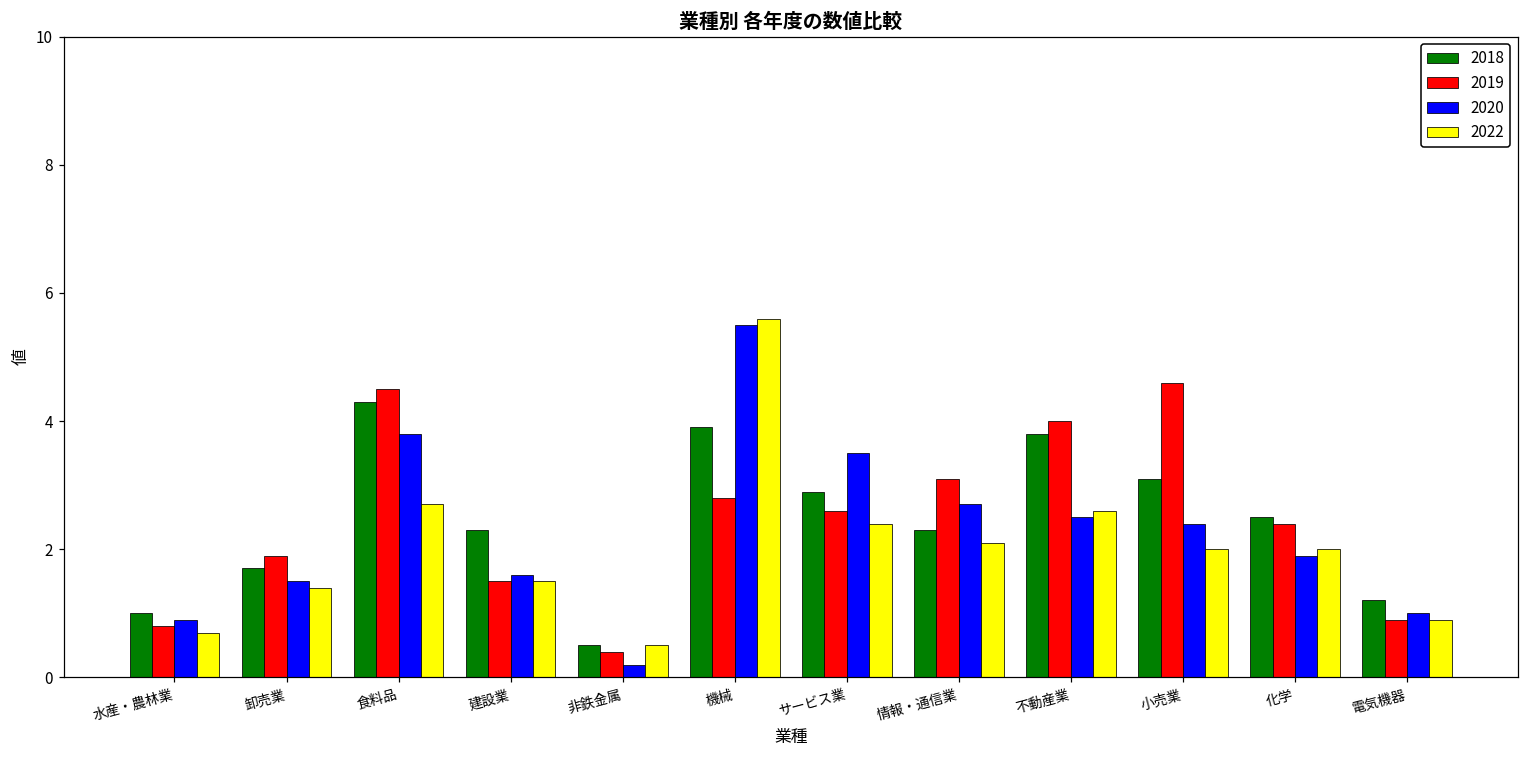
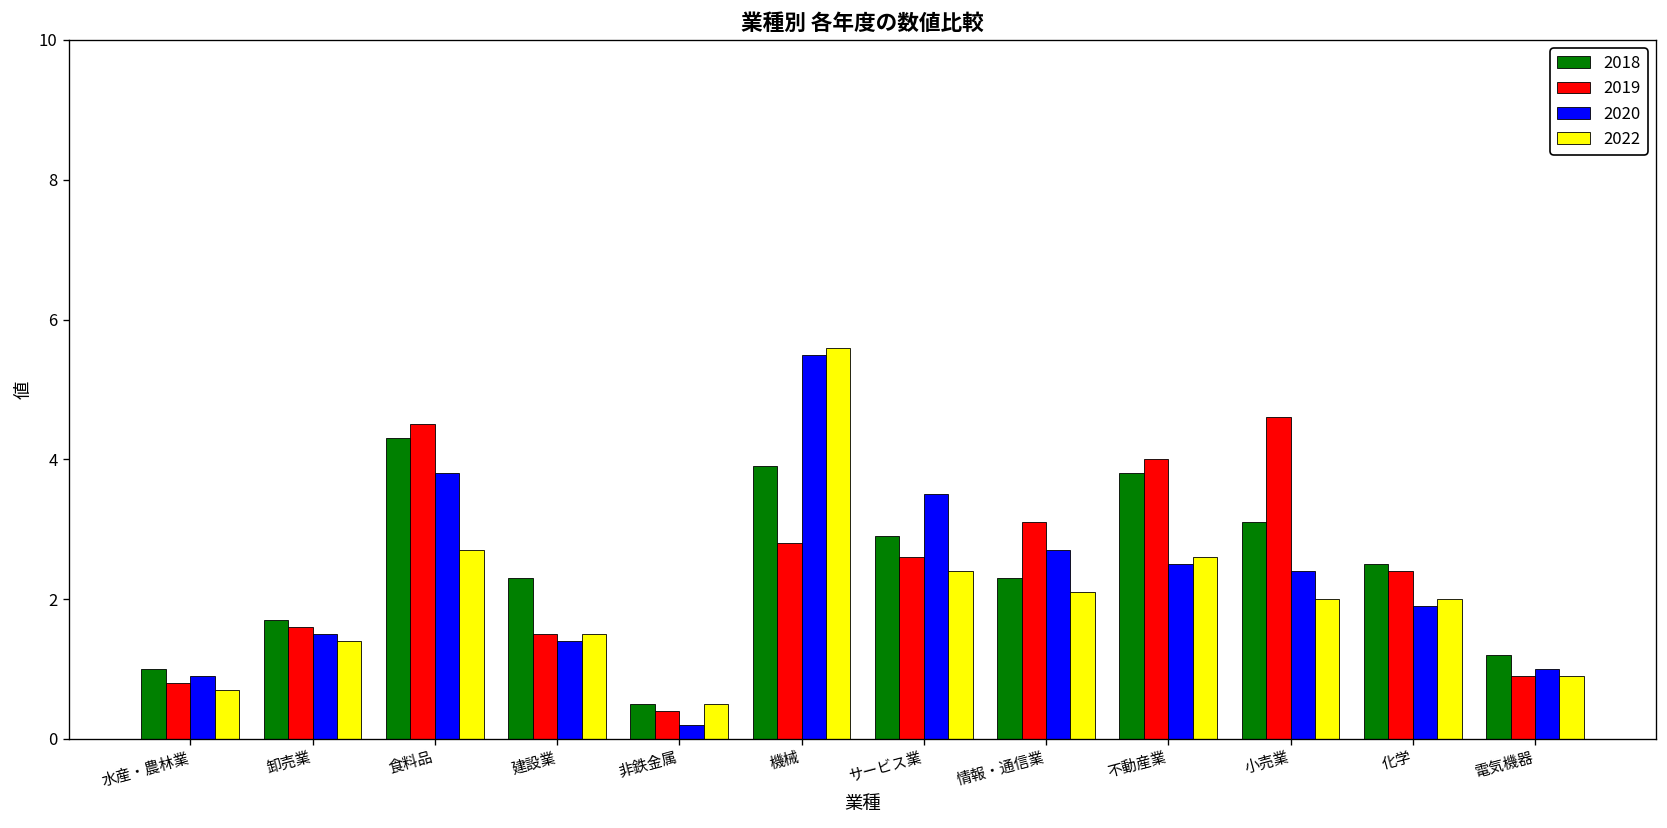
  {
    "2018": {
      "水産・農林業": 1.0,
      "卸売業": 1.7,
      "食料品": 4.3,
      "建設業": 2.3,
      "非鉄金属": 0.5,
      "機械": 3.9,
      "サービス業": 2.9,
      "情報・通信業": 2.3,
      "不動産業": 3.8,
      "小売業": 3.1,
      "化学": 2.5,
      "電気機器": 1.2
    },
    "2019": {
      "水産・農林業": 0.8,
-     "卸売業": 1.9,
+     "卸売業": 1.6,
      "食料品": 4.5,
      "建設業": 1.5,
      "非鉄金属": 0.4,
      "機械": 2.8,
      "サービス業": 2.6,
      "情報・通信業": 3.1,
      "不動産業": 4.0,
      "小売業": 4.6,
      "化学": 2.4,
      "電気機器": 0.9
    },
    "2020": {
      "水産・農林業": 0.9,
      "卸売業": 1.5,
      "食料品": 3.8,
-     "建設業": 1.6,
+     "建設業": 1.4,
      "非鉄金属": 0.2,
      "機械": 5.5,
      "サービス業": 3.5,
      "情報・通信業": 2.7,
      "不動産業": 2.5,
      "小売業": 2.4,
      "化学": 1.9,
      "電気機器": 1.0
    },
    "2022": {
      "水産・農林業": 0.7,
      "卸売業": 1.4,
      "食料品": 2.7,
      "建設業": 1.5,
      "非鉄金属": 0.5,
      "機械": 5.6,
      "サービス業": 2.4,
      "情報・通信業": 2.1,
      "不動産業": 2.6,
      "小売業": 2.0,
      "化学": 2.0,
      "電気機器": 0.9
    }
  }
